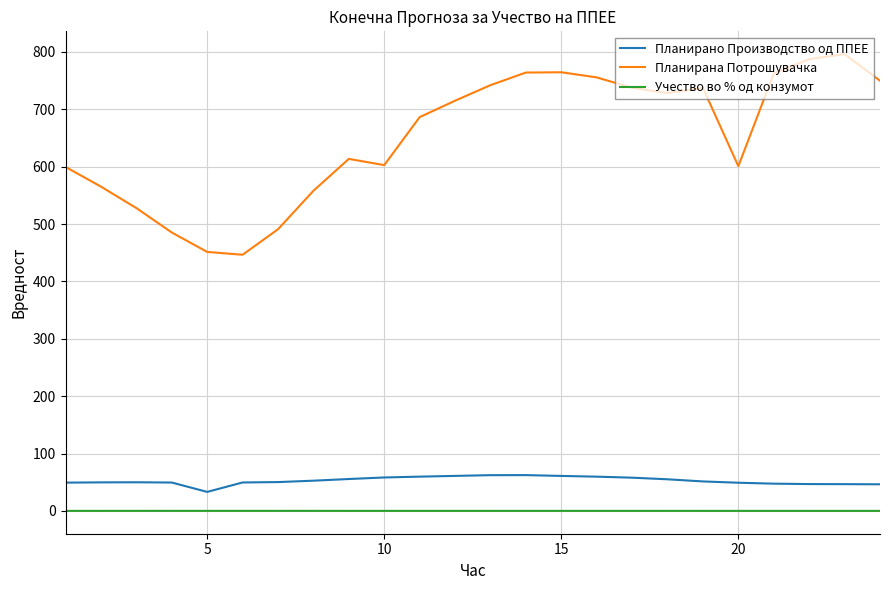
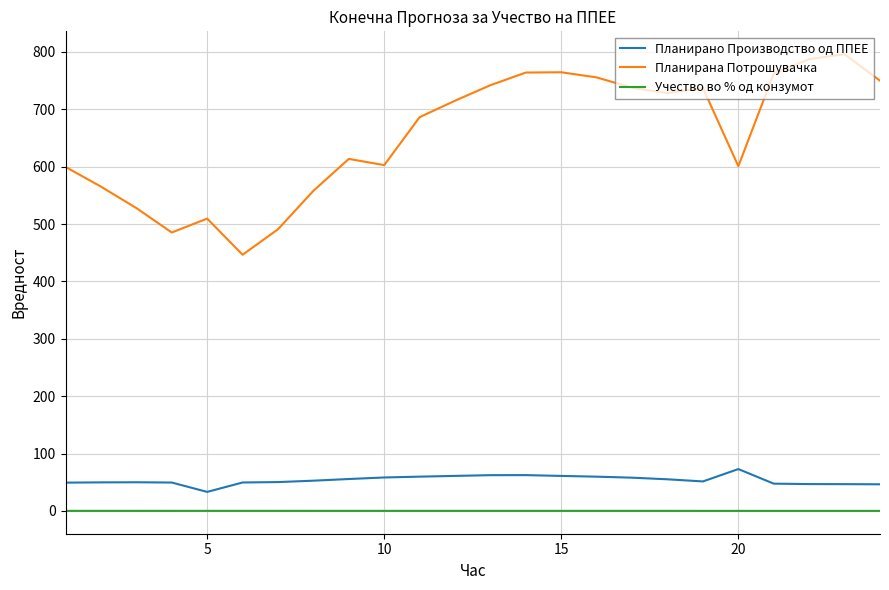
  {
    "Планирано Производство од ППЕЕ": {
      "5": 30,
      "10": 60,
      "15": 60,
-     "20": 50
+     "20": 70
    },
    "Планирана Потрошувачка": {
-     "5": 450,
+     "5": 510,
      "10": 600,
      "15": 760,
      "20": 600
    },
    "Учество во % од конзумот": {
      "5": 0,
      "10": 0,
      "15": 0,
      "20": 0
    }
  }
